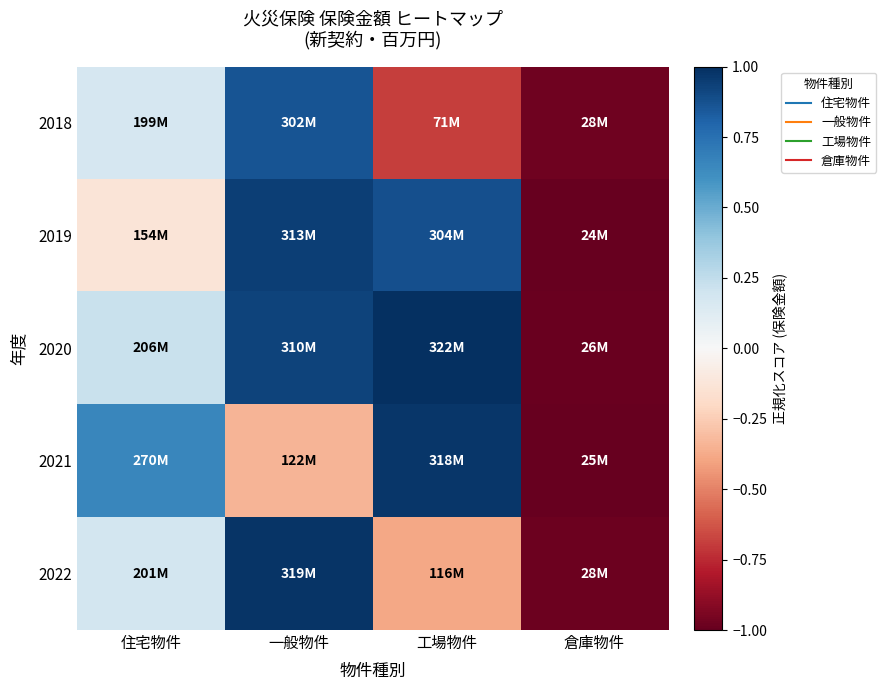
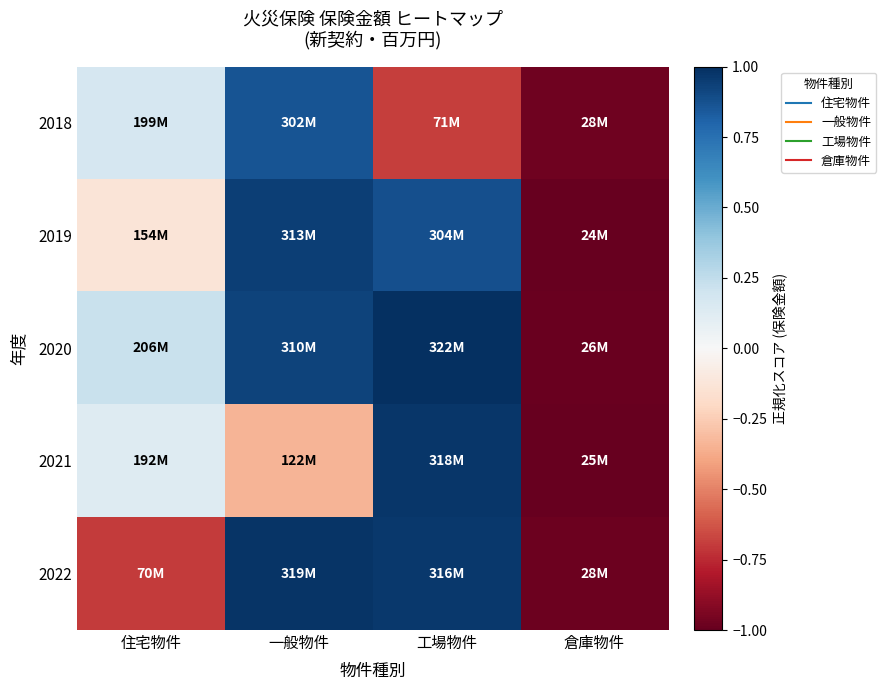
  {
    "2018": {
      "住宅物件": "199M",
      "一般物件": "302M",
      "工場物件": "71M",
      "倉庫物件": "28M"
    },
    "2019": {
      "住宅物件": "154M",
      "一般物件": "313M",
      "工場物件": "304M",
      "倉庫物件": "24M"
    },
    "2020": {
      "住宅物件": "206M",
      "一般物件": "310M",
      "工場物件": "322M",
      "倉庫物件": "26M"
    },
    "2021": {
-     "住宅物件": "270M",
+     "住宅物件": "192M",
      "一般物件": "122M",
      "工場物件": "318M",
      "倉庫物件": "25M"
    },
    "2022": {
-     "住宅物件": "201M",
+     "住宅物件": "70M",
      "一般物件": "319M",
-     "工場物件": "116M",
+     "工場物件": "316M",
      "倉庫物件": "28M"
    }
  }
